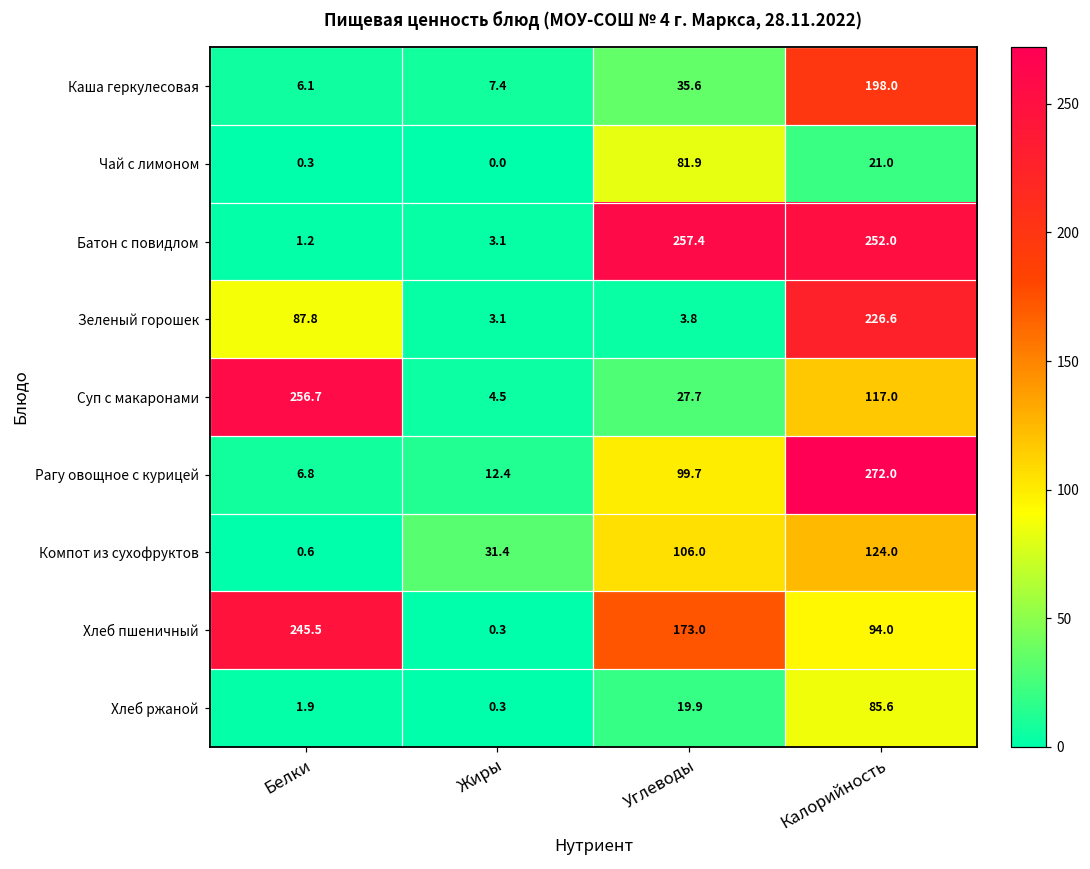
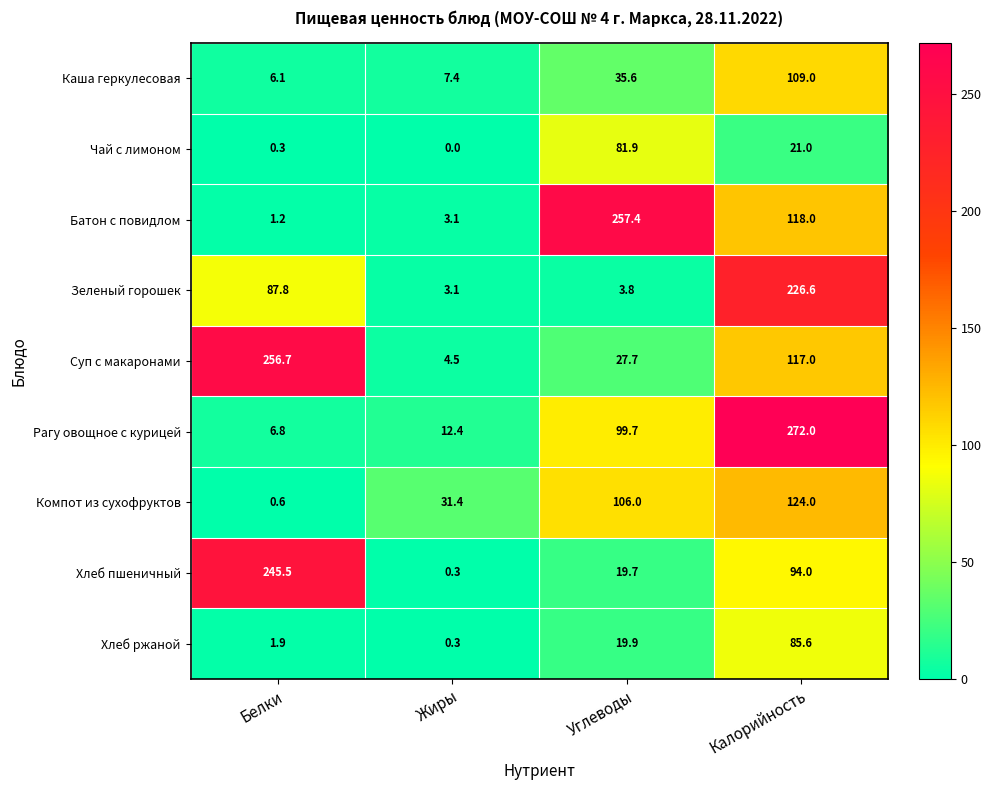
  {
    "Каша геркулесовая": {
      "Белки": 6.1,
      "Жиры": 7.4,
      "Углеводы": 35.6,
-     "Калорийность": 198.0
+     "Калорийность": 109.0
    },
    "Чай с лимоном": {
      "Белки": 0.3,
      "Жиры": 0.0,
      "Углеводы": 81.9,
      "Калорийность": 21.0
    },
    "Батон с повидлом": {
      "Белки": 1.2,
      "Жиры": 3.1,
      "Углеводы": 257.4,
-     "Калорийность": 252.0
+     "Калорийность": 118.0
    },
    "Зеленый горошек": {
      "Белки": 87.8,
      "Жиры": 3.1,
      "Углеводы": 3.8,
      "Калорийность": 226.6
    },
    "Суп с макаронами": {
      "Белки": 256.7,
      "Жиры": 4.5,
      "Углеводы": 27.7,
      "Калорийность": 117.0
    },
    "Рагу овощное с курицей": {
      "Белки": 6.8,
      "Жиры": 12.4,
      "Углеводы": 99.7,
      "Калорийность": 272.0
    },
    "Компот из сухофруктов": {
      "Белки": 0.6,
      "Жиры": 31.4,
      "Углеводы": 106.0,
      "Калорийность": 124.0
    },
    "Хлеб пшеничный": {
      "Белки": 245.5,
      "Жиры": 0.3,
-     "Углеводы": 173.0,
+     "Углеводы": 19.7,
      "Калорийность": 94.0
    },
    "Хлеб ржаной": {
      "Белки": 1.9,
      "Жиры": 0.3,
      "Углеводы": 19.9,
      "Калорийность": 85.6
    }
  }
